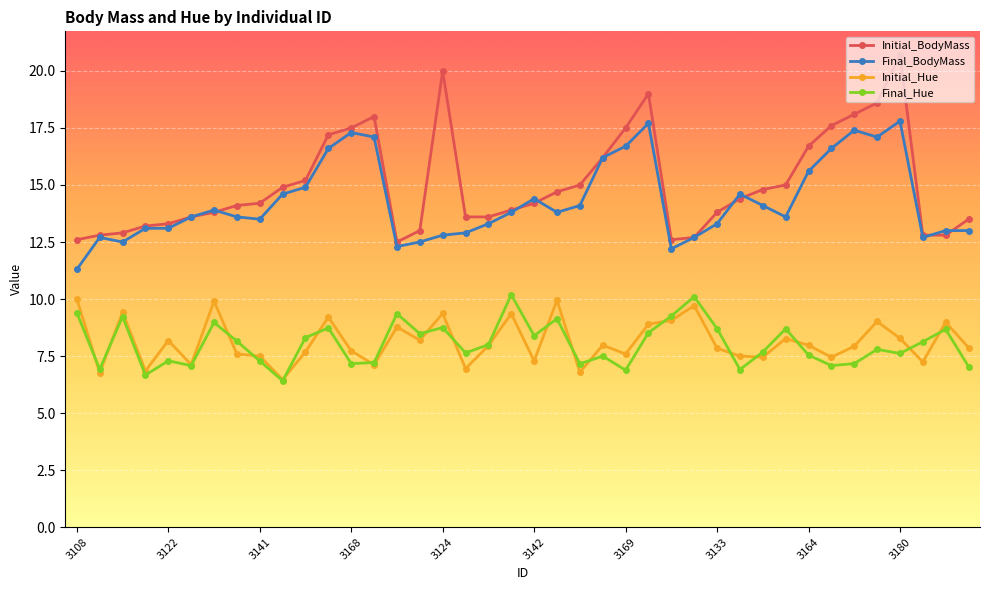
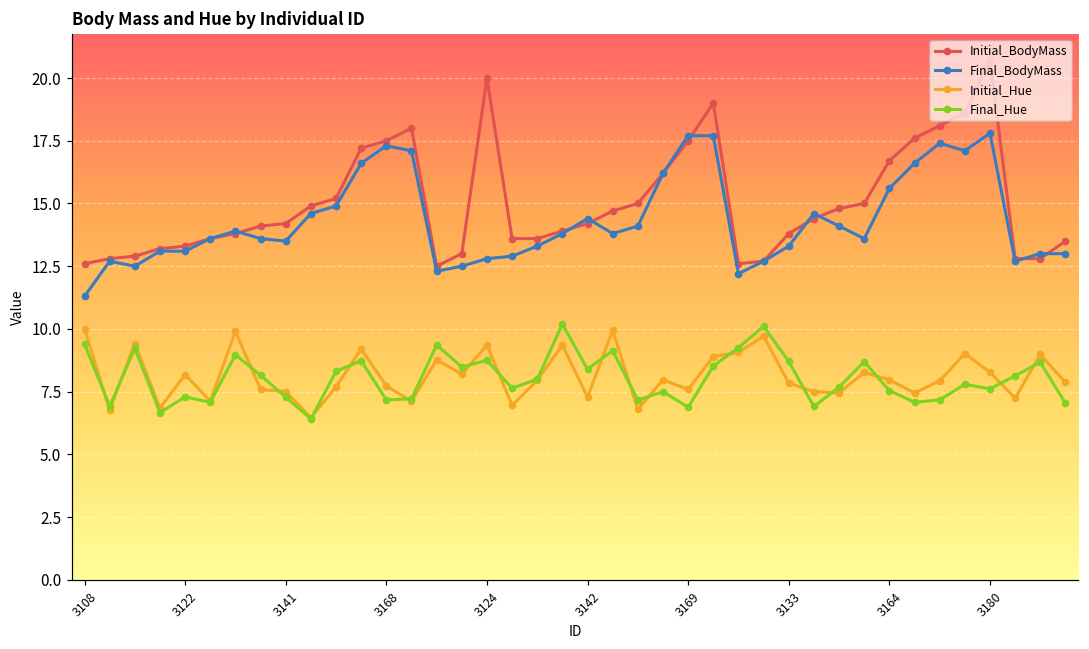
  {
    "Initial_BodyMass": {
      "3108": 12.6,
      "3122": 13.3,
      "3141": 14.2,
      "3168": 17.5,
      "3124": 20.0,
      "3142": 14.2,
      "3169": 17.5,
      "3133": 13.8,
      "3164": 16.7
    },
    "Final_BodyMass": {
      "3108": 11.3,
      "3122": 13.1,
      "3141": 13.5,
      "3168": 17.3,
      "3124": 12.8,
      "3142": 14.4,
-     "3169": 16.7,
+     "3169": 17.7,
      "3133": 13.3,
      "3164": 15.6,
      "3180": 17.8
    },
    "Initial_Hue": {
      "3108": 10.0,
      "3122": 8.2,
      "3141": 7.5,
      "3168": 7.7,
      "3124": 9.4,
      "3142": 7.3,
      "3169": 7.6,
      "3133": 7.8,
      "3164": 8.0,
      "3180": 8.3
    },
    "Final_Hue": {
      "3108": 9.4,
      "3122": 7.3,
      "3141": 7.3,
      "3168": 7.2,
      "3124": 8.8,
      "3142": 8.4,
      "3169": 6.9,
      "3133": 8.7,
      "3164": 7.5,
      "3180": 7.6
    }
  }
